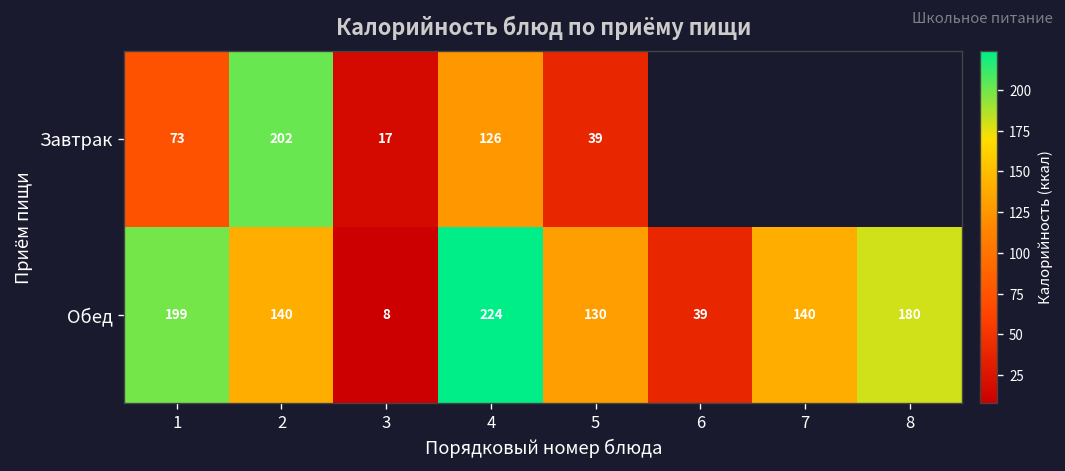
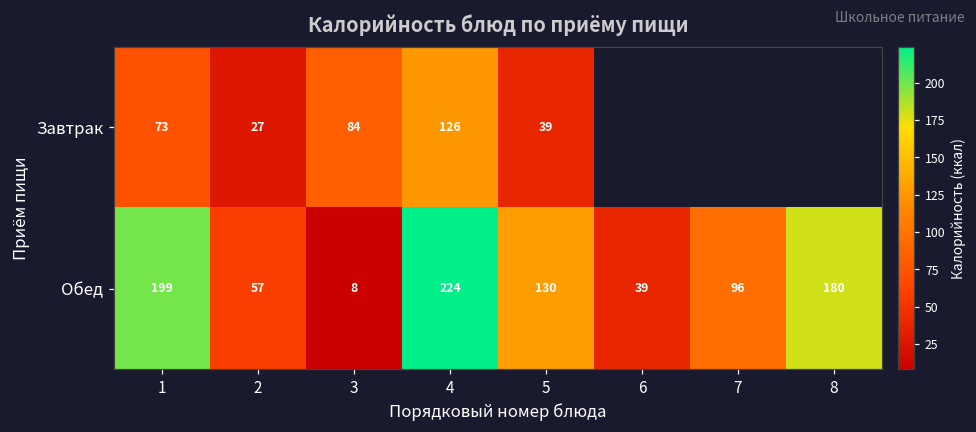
  {
    "Завтрак": {
      "1": 73,
-     "2": 202,
-     "3": 17,
+     "2": 27,
+     "3": 84,
      "4": 126,
      "5": 39
    },
    "Обед": {
      "1": 199,
-     "2": 140,
+     "2": 57,
      "3": 8,
      "4": 224,
      "5": 130,
      "6": 39,
-     "7": 140,
+     "7": 96,
      "8": 180
    }
  }
